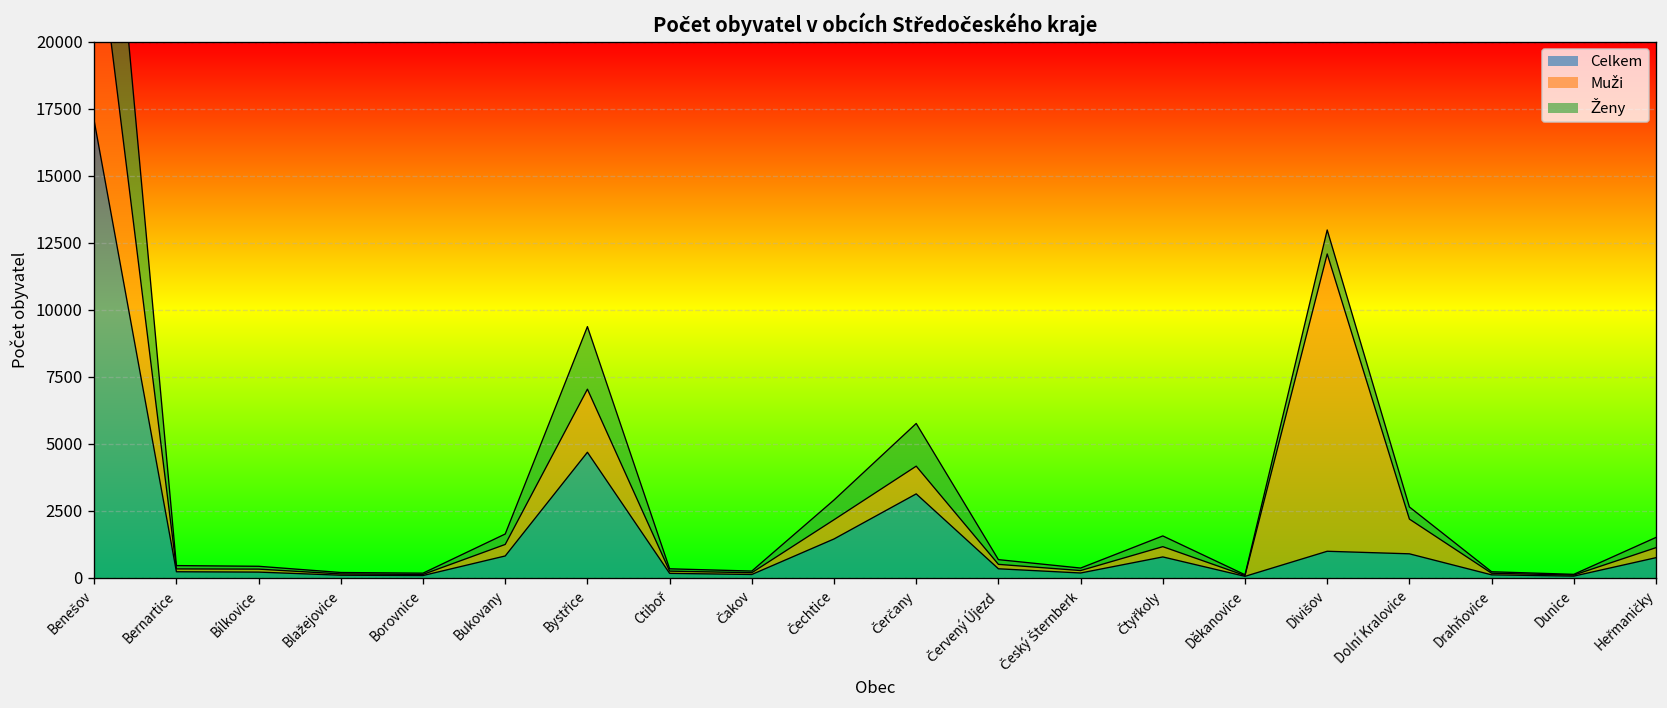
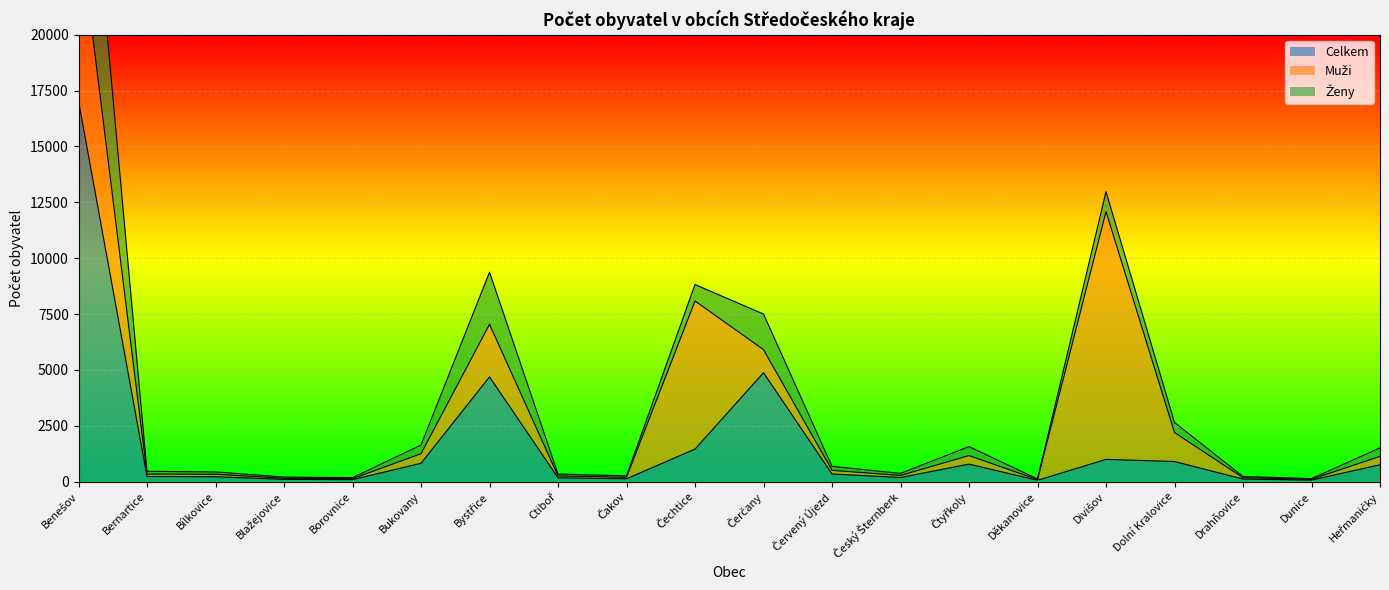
  {
    "Celkem": {
      "Benešov": 17000,
      "Bukovany": 800,
      "Bystřice": 4700,
      "Čechtice": 1500,
-     "Čerčany": 3100,
+     "Čerčany": 4900,
      "Červený Újezd": 300,
      "Čtyřkoly": 800,
      "Divišov": 1000,
      "Dolní Kralovice": 900,
      "Heřmaničky": 800
    },
    "Muži": {
      "Bukovany": 400,
      "Bystřice": 2400,
-     "Čechtice": 700,
+     "Čechtice": 6600,
      "Čerčany": 1000,
      "Červený Újezd": 200,
      "Čtyřkoly": 400,
      "Divišov": 11100,
      "Dolní Kralovice": 1300,
      "Heřmaničky": 400
    },
    "Ženy": {
      "Bernartice": 100,
      "Bukovany": 400,
      "Bystřice": 2300,
      "Čechtice": 700,
      "Čerčany": 1600,
      "Červený Újezd": 200,
      "Čtyřkoly": 400,
      "Divišov": 900,
      "Dolní Kralovice": 500,
      "Heřmaničky": 400
    }
  }
